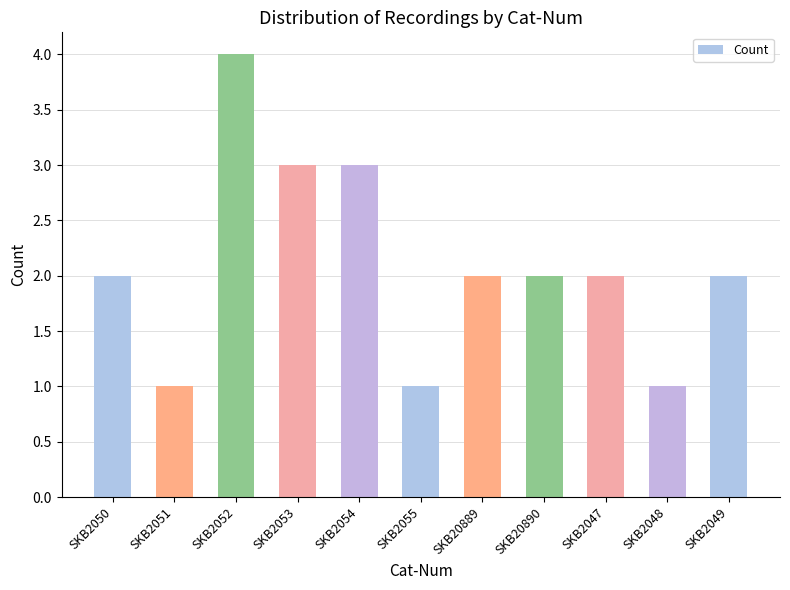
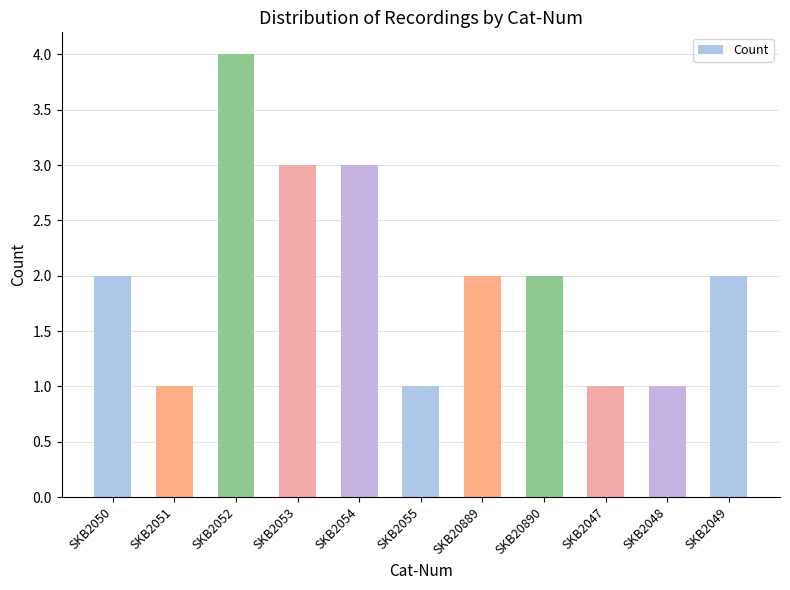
  {
    "SKB2050": 2,
    "SKB2051": 1,
    "SKB2052": 4,
    "SKB2053": 3,
    "SKB2054": 3,
    "SKB2055": 1,
    "SKB20889": 2,
    "SKB20890": 2,
-   "SKB2047": 2,
+   "SKB2047": 1,
    "SKB2048": 1,
    "SKB2049": 2
  }
